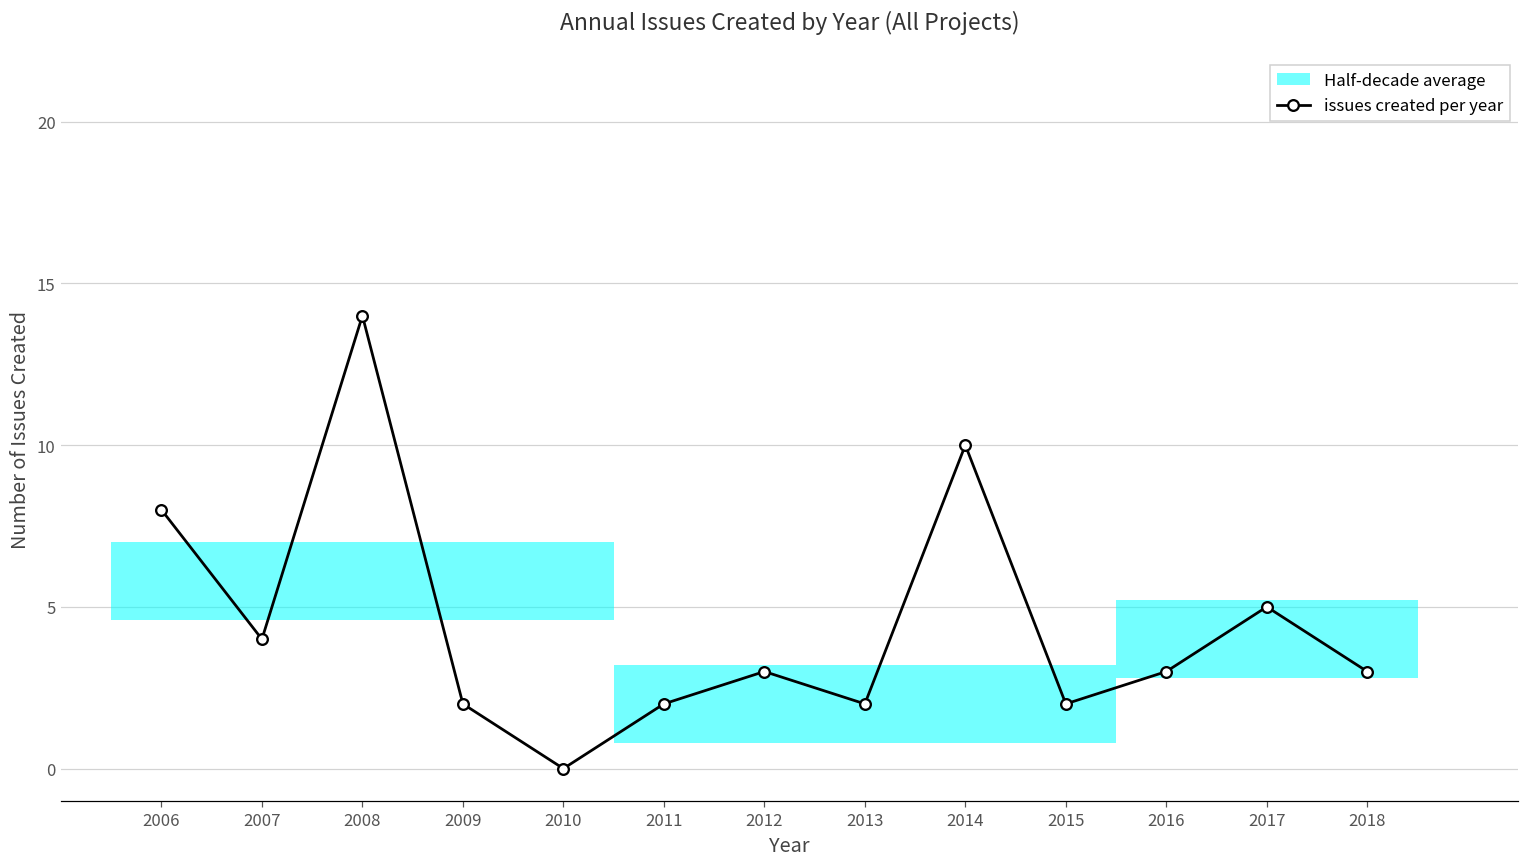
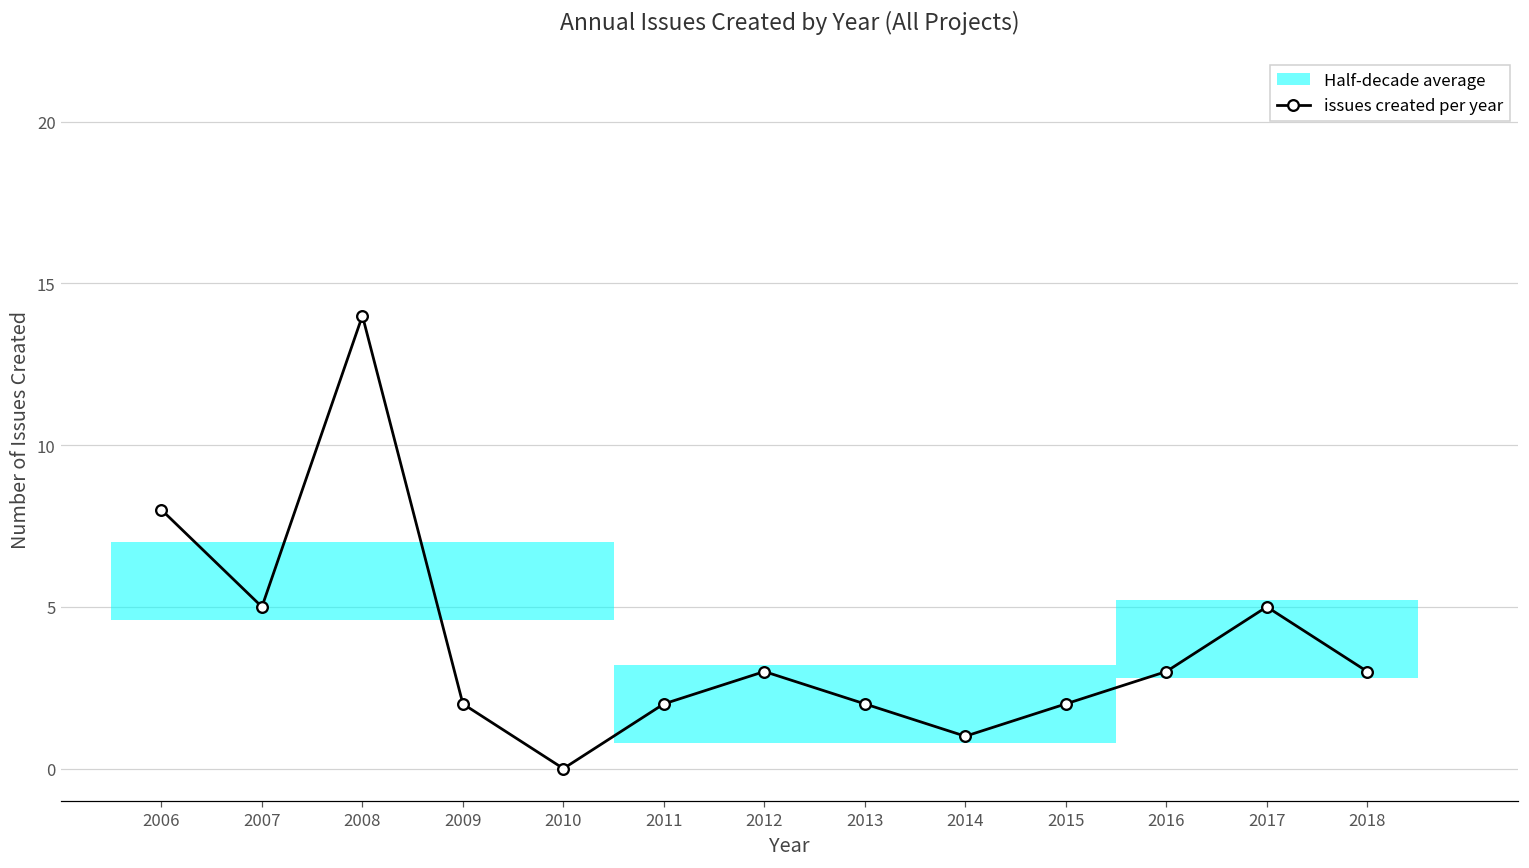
  {
    "issues created per year": {
      "2006": 8,
-     "2007": 4,
+     "2007": 5,
      "2008": 14,
      "2009": 2,
      "2010": 0,
      "2011": 2,
      "2012": 3,
      "2013": 2,
-     "2014": 10,
+     "2014": 1,
      "2015": 2,
      "2016": 3,
      "2017": 5,
      "2018": 3
    }
  }
